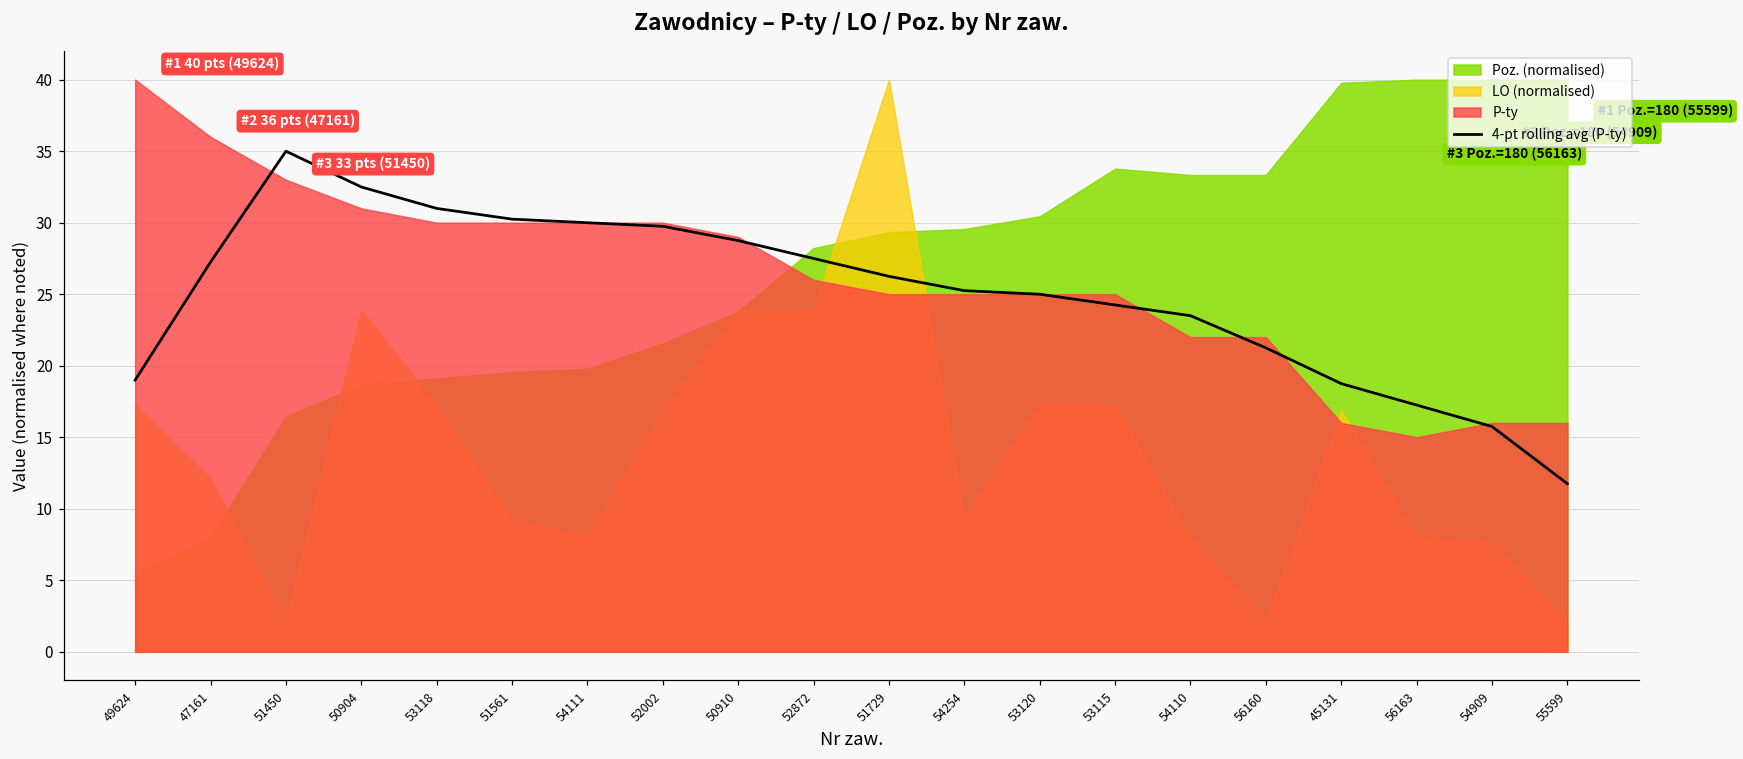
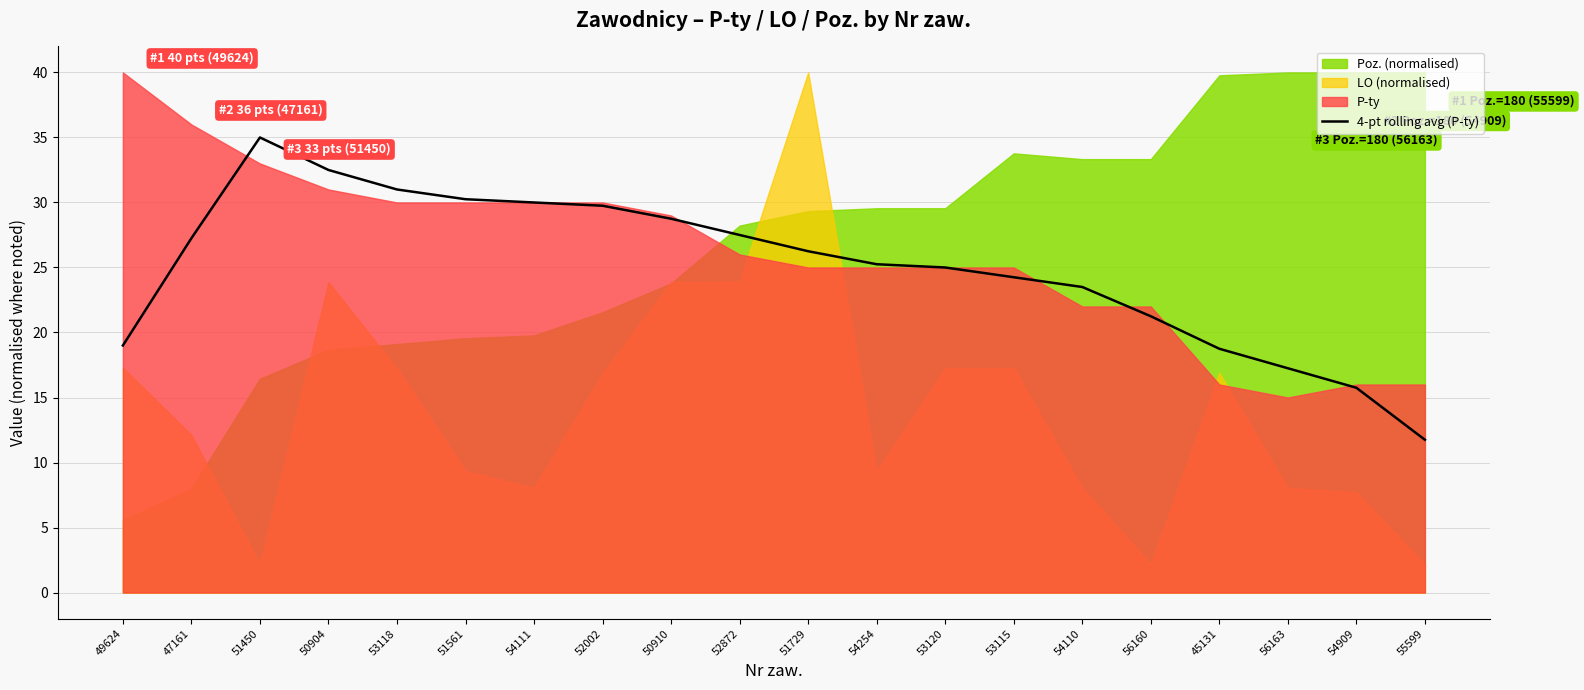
  {
    "4-pt rolling avg (P-ty)": {
      "49624": 19.0,
      "47161": 27.3,
      "53118": 31.0,
      "51561": 30.3,
      "52002": 29.8,
      "50910": 28.8,
      "52872": 27.5,
      "51729": 26.3,
      "54254": 25.3,
      "53115": 24.3,
      "54110": 23.5,
      "56160": 21.3,
      "45131": 18.8,
      "56163": 17.3,
      "54909": 15.8,
      "55599": 11.8
    },
    "Poz. (normalised)": {
      "49624": 5.6,
      "47161": 8.0,
      "51450": 16.4,
      "50904": 18.7,
      "53118": 19.1,
      "51561": 19.6,
      "54111": 19.8,
      "52002": 21.6,
      "52872": 28.2,
      "51729": 29.3,
      "54254": 29.6,
-     "53120": 30.4,
+     "53120": 29.6,
      "53115": 33.8,
      "54110": 33.3,
      "56160": 33.3,
      "45131": 39.8,
      "56163": 40.0
    },
    "LO (normalised)": {
      "49624": 17.3,
      "47161": 12.1,
      "51450": 2.2,
      "50904": 23.9,
      "53118": 17.2,
      "51561": 9.3,
      "54111": 8.1,
      "52002": 16.9,
      "52872": 23.9,
      "51729": 40.0,
      "54254": 9.3,
      "53120": 17.3,
      "53115": 17.3,
      "54110": 8.1,
      "56160": 2.2,
      "45131": 16.9,
      "56163": 8.0,
      "54909": 7.7,
      "55599": 2.2
    },
    "P-ty": {
      "49624": 40.0,
      "47161": 36.0,
      "51450": 33.0,
      "50904": 31.0,
      "53118": 30.0,
      "51561": 30.0,
      "52002": 30.0,
      "50910": 29.0,
      "52872": 26.0,
      "51729": 25.0,
      "54254": 25.0,
      "53115": 25.0,
      "54110": 22.0,
      "56160": 22.0,
      "45131": 16.0,
      "56163": 15.0,
      "54909": 16.0,
      "55599": 16.0
    }
  }
